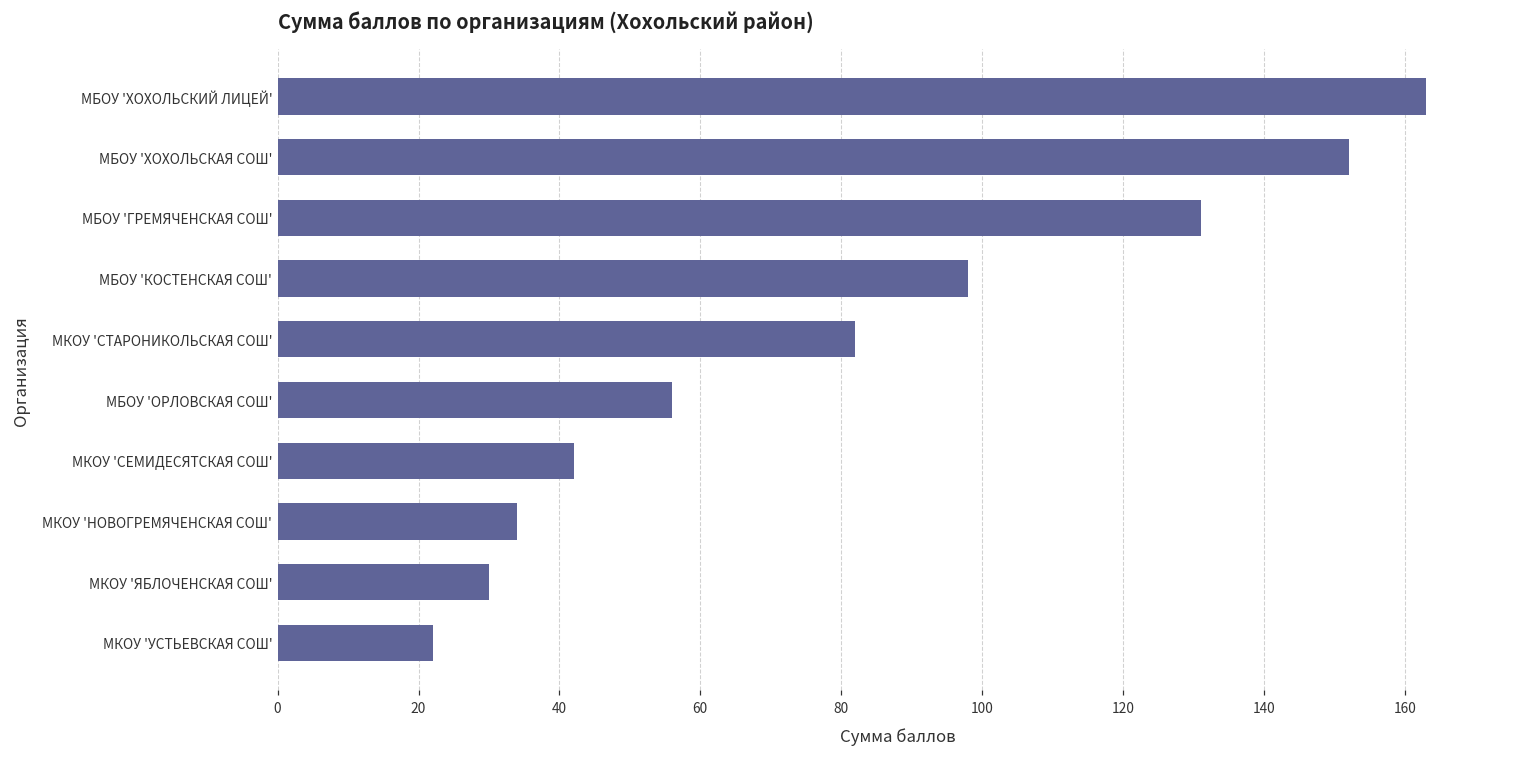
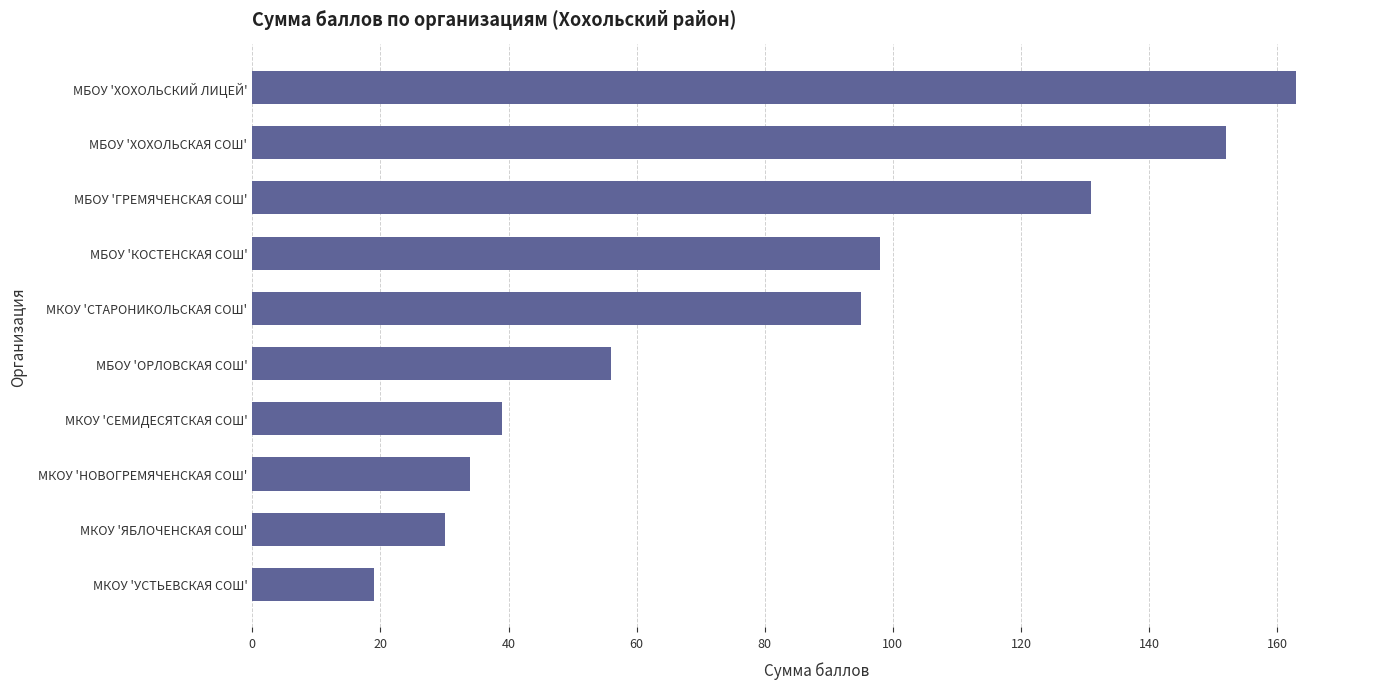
  {
    "МБОУ 'ХОХОЛЬСКИЙ ЛИЦЕЙ'": 163,
    "МБОУ 'ХОХОЛЬСКАЯ СОШ'": 152,
    "МБОУ 'ГРЕМЯЧЕНСКАЯ СОШ'": 131,
    "МБОУ 'КОСТЕНСКАЯ СОШ'": 98,
-   "МКОУ 'СТАРОНИКОЛЬСКАЯ СОШ'": 82,
+   "МКОУ 'СТАРОНИКОЛЬСКАЯ СОШ'": 95,
    "МБОУ 'ОРЛОВСКАЯ СОШ'": 56,
-   "МКОУ 'СЕМИДЕСЯТСКАЯ СОШ'": 42,
+   "МКОУ 'СЕМИДЕСЯТСКАЯ СОШ'": 39,
    "МКОУ 'НОВОГРЕМЯЧЕНСКАЯ СОШ'": 34,
    "МКОУ 'ЯБЛОЧЕНСКАЯ СОШ'": 30,
-   "МКОУ 'УСТЬЕВСКАЯ СОШ'": 22
+   "МКОУ 'УСТЬЕВСКАЯ СОШ'": 19
  }
